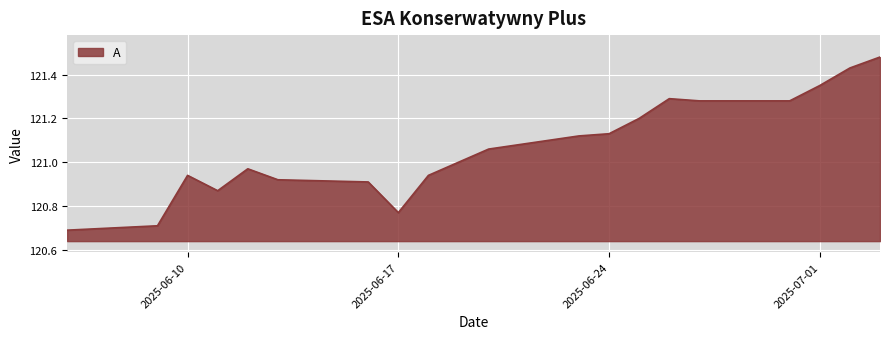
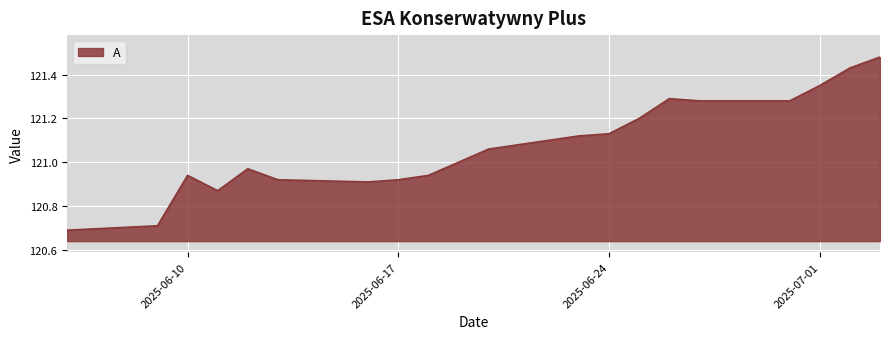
  {
    "2025-06-10": 120.94,
-   "2025-06-17": 120.77,
+   "2025-06-17": 120.92,
    "2025-06-24": 121.13,
    "2025-07-01": 121.35
  }
